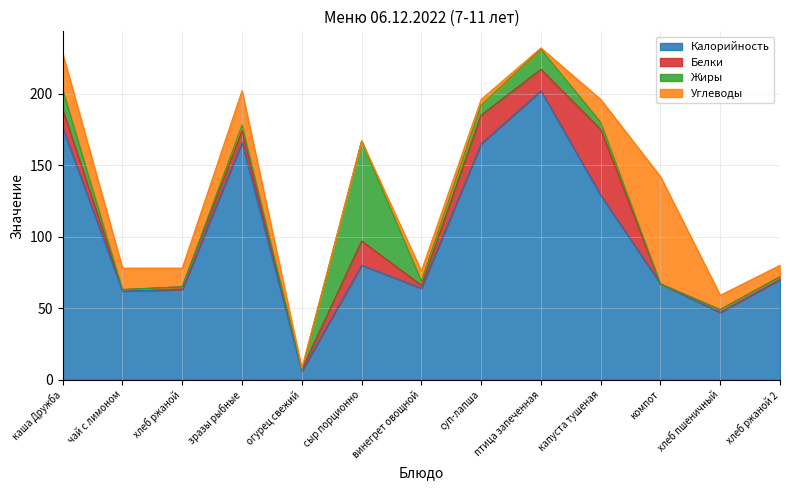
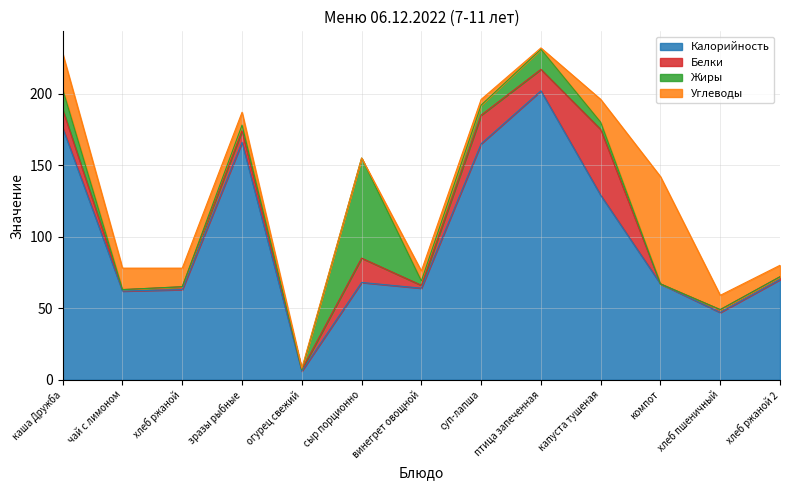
  {
    "Калорийность": {
      "каша Дружба": 176,
      "хлеб ржаной": 63,
      "зразы рыбные": 166,
-     "сыр порционно": 80,
+     "сыр порционно": 68,
      "винегрет овощной": 64,
      "суп-лапша": 165,
      "птица запеченная": 202,
      "капуста тушеная": 129,
      "хлеб пшеничный": 47,
      "хлеб ржаной 2": 70
    },
    "Белки": {
      "каша Дружба": 13,
      "зразы рыбные": 8,
      "сыр порционно": 17,
      "винегрет овощной": 2,
      "суп-лапша": 20,
      "птица запеченная": 15,
      "капуста тушеная": 46
    },
    "Жиры": {
      "каша Дружба": 14,
      "зразы рыбные": 4,
      "винегрет овощной": 3,
      "суп-лапша": 7,
      "капуста тушеная": 5
    },
    "Углеводы": {
      "каша Дружба": 25,
      "чай с лимоном": 15,
      "хлеб ржаной": 13,
-     "зразы рыбные": 24,
+     "зразы рыбные": 9,
      "винегрет овощной": 7,
      "суп-лапша": 4,
      "капуста тушеная": 16,
      "компот": 75,
      "хлеб пшеничный": 10,
      "хлеб ржаной 2": 8
    }
  }
